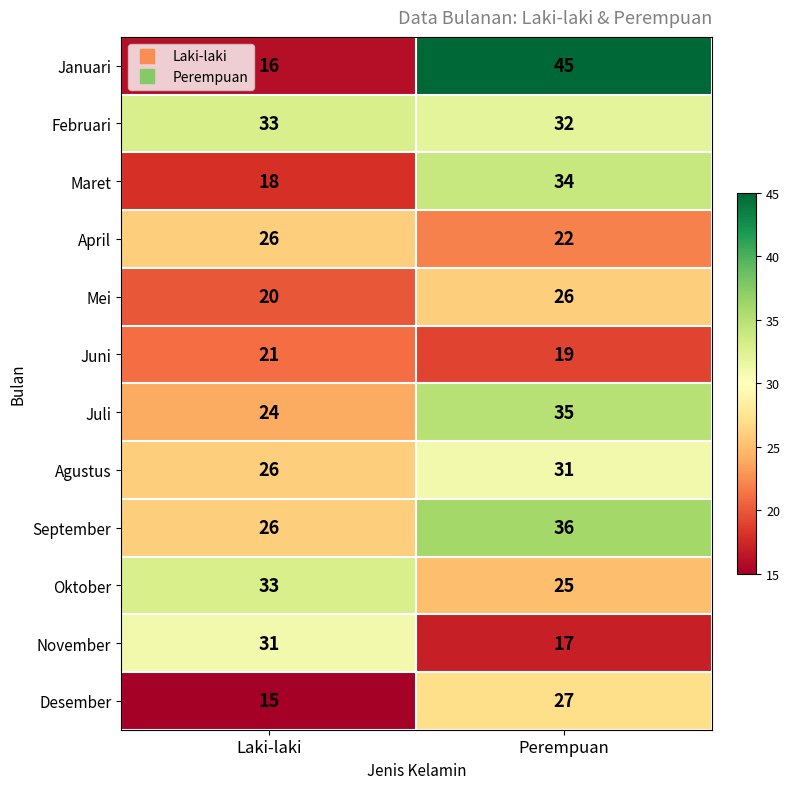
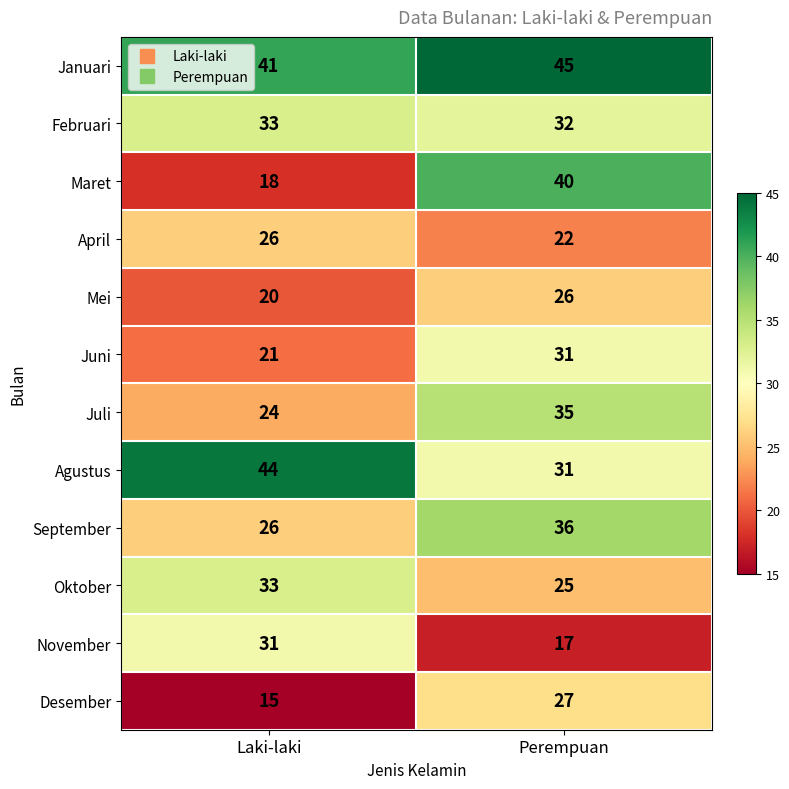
  {
    "Januari": {
-     "Laki-laki": 16,
+     "Laki-laki": 41,
      "Perempuan": 45
    },
    "Februari": {
      "Laki-laki": 33,
      "Perempuan": 32
    },
    "Maret": {
      "Laki-laki": 18,
-     "Perempuan": 34
+     "Perempuan": 40
    },
    "April": {
      "Laki-laki": 26,
      "Perempuan": 22
    },
    "Mei": {
      "Laki-laki": 20,
      "Perempuan": 26
    },
    "Juni": {
      "Laki-laki": 21,
-     "Perempuan": 19
+     "Perempuan": 31
    },
    "Juli": {
      "Laki-laki": 24,
      "Perempuan": 35
    },
    "Agustus": {
-     "Laki-laki": 26,
+     "Laki-laki": 44,
      "Perempuan": 31
    },
    "September": {
      "Laki-laki": 26,
      "Perempuan": 36
    },
    "Oktober": {
      "Laki-laki": 33,
      "Perempuan": 25
    },
    "November": {
      "Laki-laki": 31,
      "Perempuan": 17
    },
    "Desember": {
      "Laki-laki": 15,
      "Perempuan": 27
    }
  }
